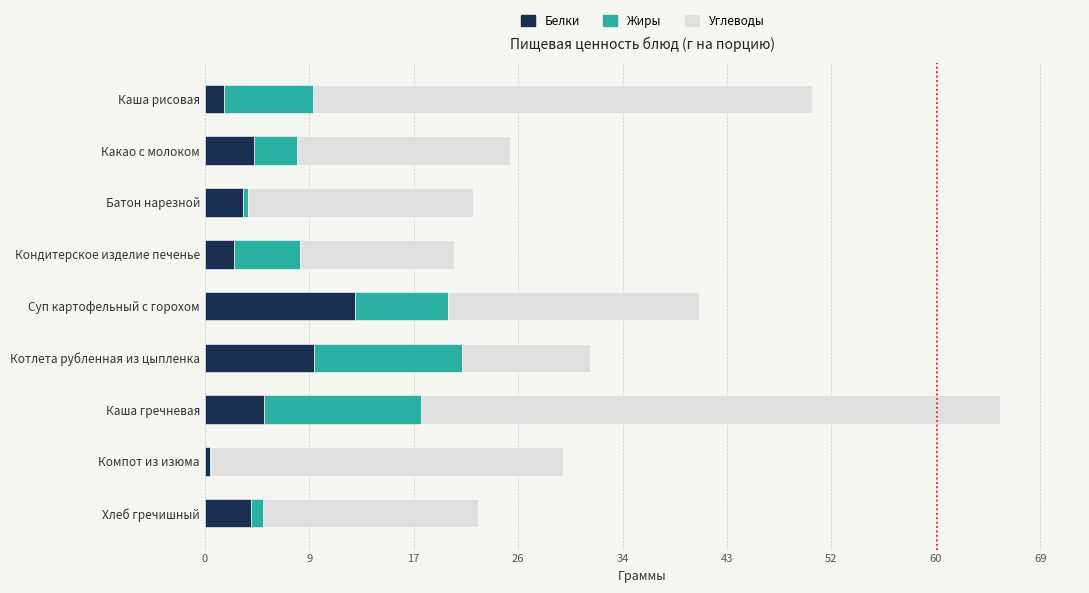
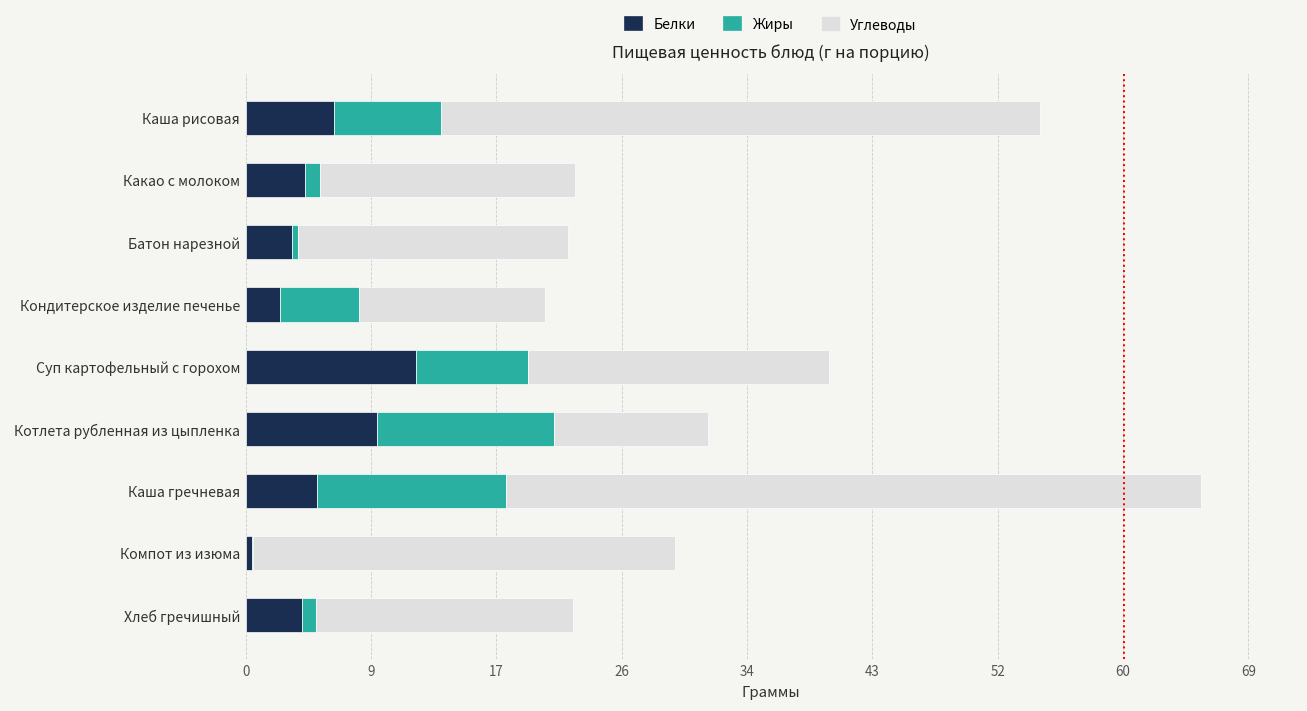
  {
    "Белки": {
-     "Каша рисовая": 1.6,
+     "Каша рисовая": 6.1,
      "Какао с молоком": 4.1,
      "Батон нарезной": 3.2,
      "Кондитерское изделие печенье": 2.4,
-     "Суп картофельный с горохом": 12.4,
+     "Суп картофельный с горохом": 11.7,
      "Котлета рубленная из цыпленка": 9.0,
      "Каша гречневая": 4.9,
      "Компот из изюма": 0.4,
      "Хлеб гречишный": 3.8
    },
    "Жиры": {
      "Каша рисовая": 7.3,
-     "Какао с молоком": 3.5,
+     "Какао с молоком": 1.0,
      "Батон нарезной": 0.4,
      "Кондитерское изделие печенье": 5.4,
      "Суп картофельный с горохом": 7.7,
      "Котлета рубленная из цыпленка": 12.2,
      "Каша гречневая": 13.0,
      "Хлеб гречишный": 1.0
    },
    "Углеводы": {
      "Каша рисовая": 41.2,
      "Какао с молоком": 17.6,
      "Батон нарезной": 18.6,
      "Кондитерское изделие печенье": 12.7,
      "Суп картофельный с горохом": 20.7,
      "Котлета рубленная из цыпленка": 10.6,
      "Каша гречневая": 47.8,
      "Компот из изюма": 29.1,
      "Хлеб гречишный": 17.7
    }
  }
